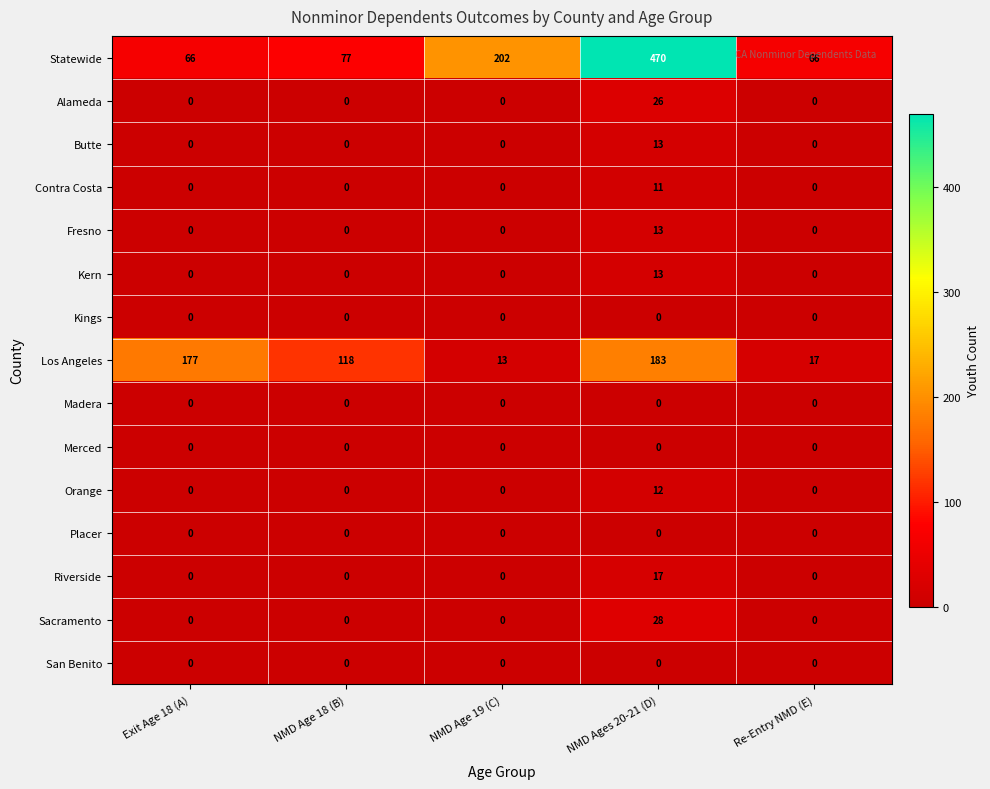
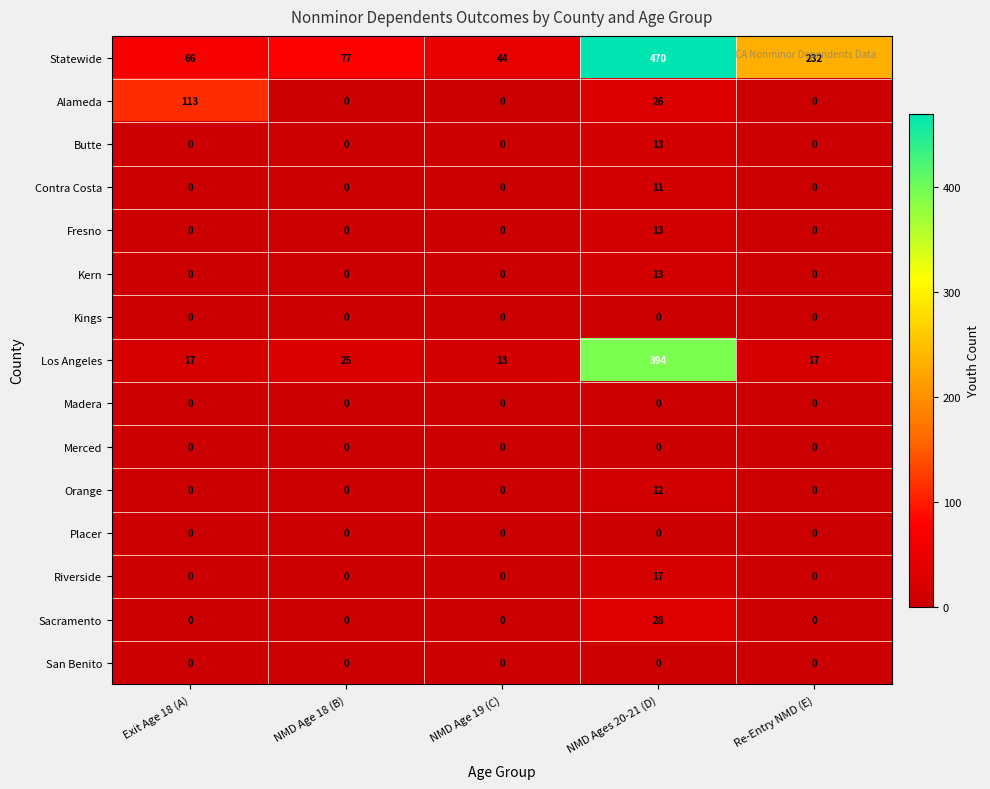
  {
    "Statewide": {
      "Exit Age 18 (A)": 66,
      "NMD Age 18 (B)": 77,
-     "NMD Age 19 (C)": 202,
+     "NMD Age 19 (C)": 44,
      "NMD Ages 20-21 (D)": 470,
-     "Re-Entry NMD (E)": 66
+     "Re-Entry NMD (E)": 232
    },
    "Alameda": {
-     "Exit Age 18 (A)": 0,
+     "Exit Age 18 (A)": 113,
      "NMD Age 18 (B)": 0,
      "NMD Age 19 (C)": 0,
      "NMD Ages 20-21 (D)": 26,
      "Re-Entry NMD (E)": 0
    },
    "Butte": {
      "Exit Age 18 (A)": 0,
      "NMD Age 18 (B)": 0,
      "NMD Age 19 (C)": 0,
      "NMD Ages 20-21 (D)": 13,
      "Re-Entry NMD (E)": 0
    },
    "Contra Costa": {
      "Exit Age 18 (A)": 0,
      "NMD Age 18 (B)": 0,
      "NMD Age 19 (C)": 0,
      "NMD Ages 20-21 (D)": 11,
      "Re-Entry NMD (E)": 0
    },
    "Fresno": {
      "Exit Age 18 (A)": 0,
      "NMD Age 18 (B)": 0,
      "NMD Age 19 (C)": 0,
      "NMD Ages 20-21 (D)": 13,
      "Re-Entry NMD (E)": 0
    },
    "Kern": {
      "Exit Age 18 (A)": 0,
      "NMD Age 18 (B)": 0,
      "NMD Age 19 (C)": 0,
      "NMD Ages 20-21 (D)": 13,
      "Re-Entry NMD (E)": 0
    },
    "Kings": {
      "Exit Age 18 (A)": 0,
      "NMD Age 18 (B)": 0,
      "NMD Age 19 (C)": 0,
      "NMD Ages 20-21 (D)": 0,
      "Re-Entry NMD (E)": 0
    },
    "Los Angeles": {
-     "Exit Age 18 (A)": 177,
-     "NMD Age 18 (B)": 118,
+     "Exit Age 18 (A)": 17,
+     "NMD Age 18 (B)": 25,
      "NMD Age 19 (C)": 13,
-     "NMD Ages 20-21 (D)": 183,
+     "NMD Ages 20-21 (D)": 394,
      "Re-Entry NMD (E)": 17
    },
    "Madera": {
      "Exit Age 18 (A)": 0,
      "NMD Age 18 (B)": 0,
      "NMD Age 19 (C)": 0,
      "NMD Ages 20-21 (D)": 0,
      "Re-Entry NMD (E)": 0
    },
    "Merced": {
      "Exit Age 18 (A)": 0,
      "NMD Age 18 (B)": 0,
      "NMD Age 19 (C)": 0,
      "NMD Ages 20-21 (D)": 0,
      "Re-Entry NMD (E)": 0
    },
    "Orange": {
      "Exit Age 18 (A)": 0,
      "NMD Age 18 (B)": 0,
      "NMD Age 19 (C)": 0,
      "NMD Ages 20-21 (D)": 12,
      "Re-Entry NMD (E)": 0
    },
    "Placer": {
      "Exit Age 18 (A)": 0,
      "NMD Age 18 (B)": 0,
      "NMD Age 19 (C)": 0,
      "NMD Ages 20-21 (D)": 0,
      "Re-Entry NMD (E)": 0
    },
    "Riverside": {
      "Exit Age 18 (A)": 0,
      "NMD Age 18 (B)": 0,
      "NMD Age 19 (C)": 0,
      "NMD Ages 20-21 (D)": 17,
      "Re-Entry NMD (E)": 0
    },
    "Sacramento": {
      "Exit Age 18 (A)": 0,
      "NMD Age 18 (B)": 0,
      "NMD Age 19 (C)": 0,
      "NMD Ages 20-21 (D)": 28,
      "Re-Entry NMD (E)": 0
    },
    "San Benito": {
      "Exit Age 18 (A)": 0,
      "NMD Age 18 (B)": 0,
      "NMD Age 19 (C)": 0,
      "NMD Ages 20-21 (D)": 0,
      "Re-Entry NMD (E)": 0
    }
  }
